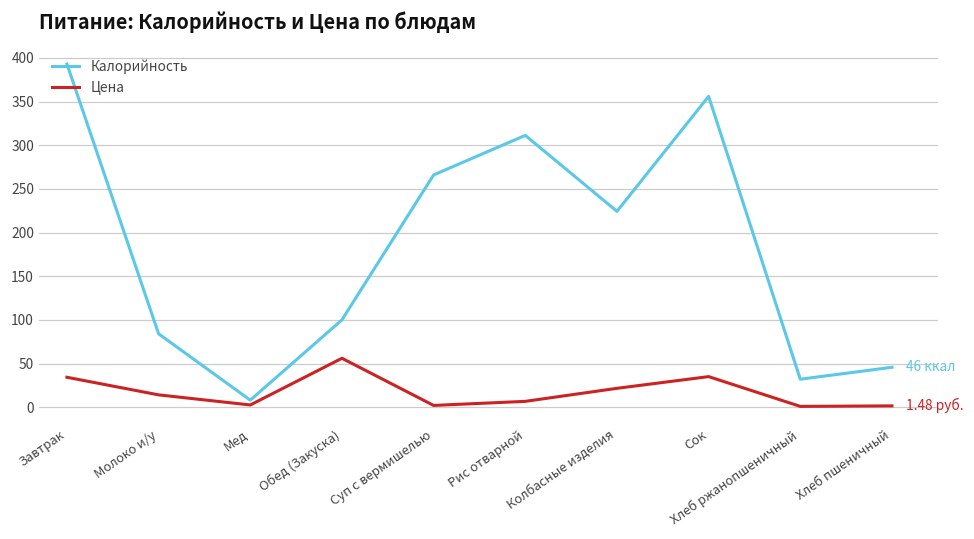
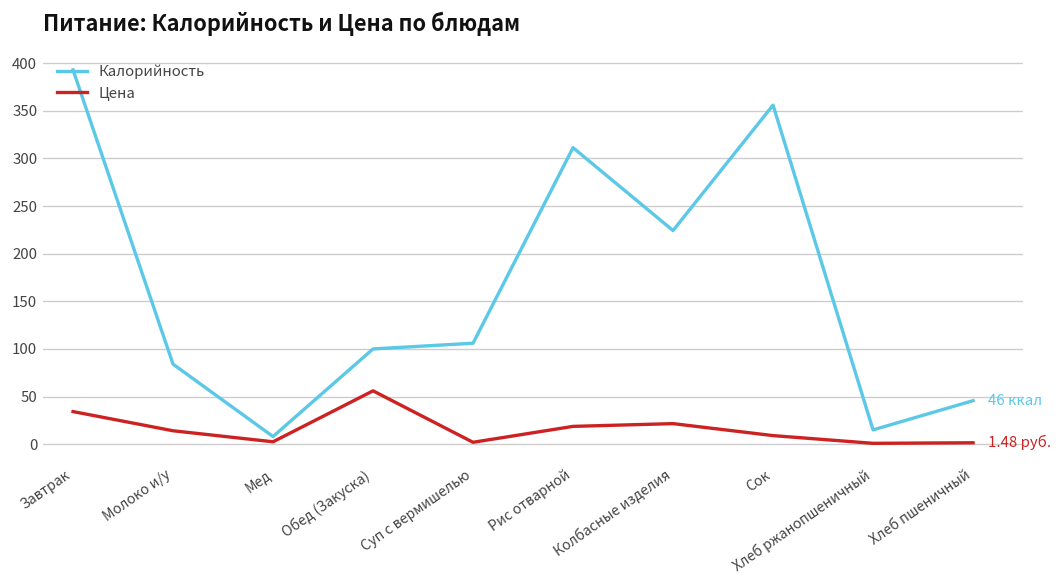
  {
    "Калорийность": {
      "Завтрак": 390,
      "Молоко и/у": 80,
      "Мед": 10,
      "Обед (Закуска)": 100,
-     "Суп с вермишелью": 270,
+     "Суп с вермишелью": 110,
      "Рис отварной": 310,
      "Колбасные изделия": 220,
      "Сок": 360,
-     "Хлеб ржанопшеничный": 30
+     "Хлеб ржанопшеничный": 20
    },
    "Цена": {
      "Завтрак": 30,
      "Молоко и/у": 10,
      "Мед": 0,
      "Обед (Закуска)": 60,
      "Суп с вермишелью": 0,
-     "Рис отварной": 10,
+     "Рис отварной": 20,
      "Колбасные изделия": 20,
-     "Сок": 40,
+     "Сок": 10,
      "Хлеб ржанопшеничный": 0
    }
  }
